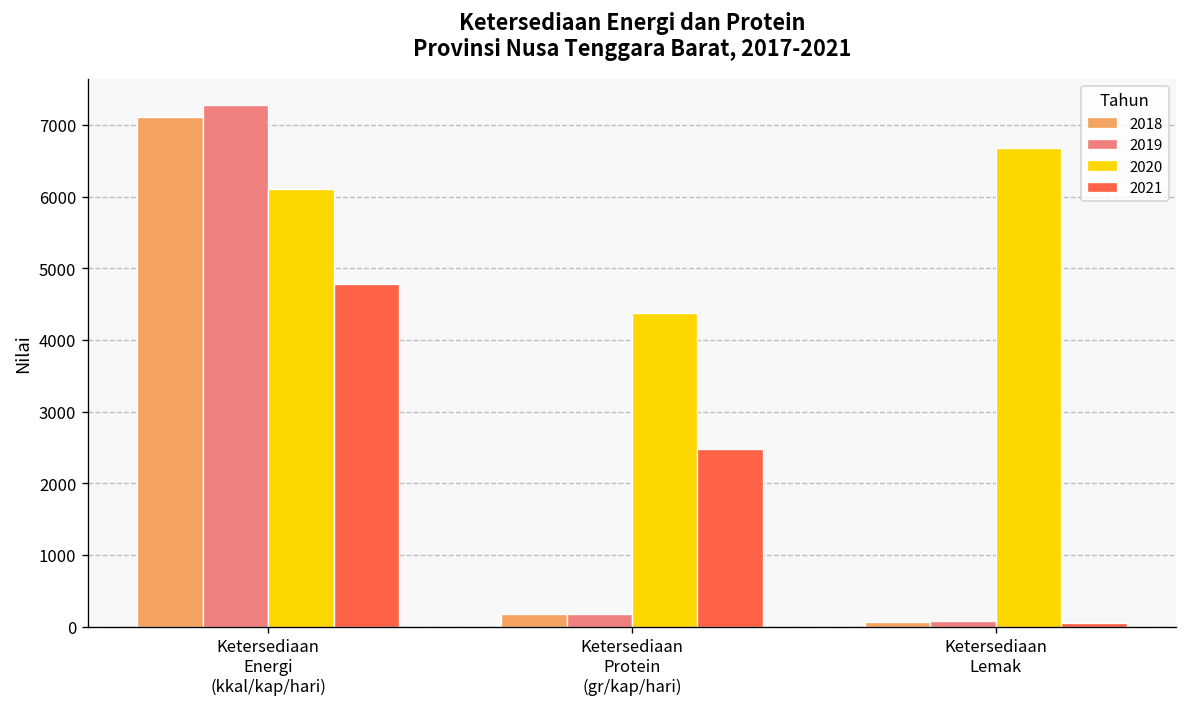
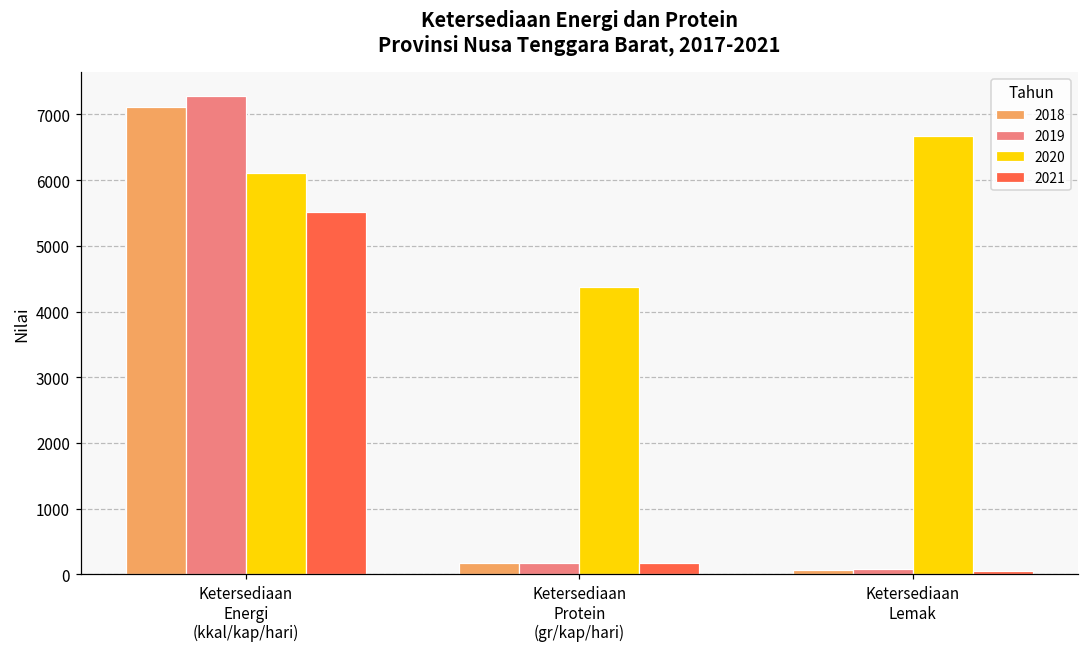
  {
    "2020": {
      "Ketersediaan Energi (kkal/kap/hari)": 6100,
      "Ketersediaan Protein (gr/kap/hari)": 4400,
      "Ketersediaan Lemak": 6700
    },
    "2021": {
-     "Ketersediaan Energi (kkal/kap/hari)": 4800,
-     "Ketersediaan Protein (gr/kap/hari)": 2500,
+     "Ketersediaan Energi (kkal/kap/hari)": 5500,
+     "Ketersediaan Protein (gr/kap/hari)": 200,
      "Ketersediaan Lemak": 0
    }
  }
